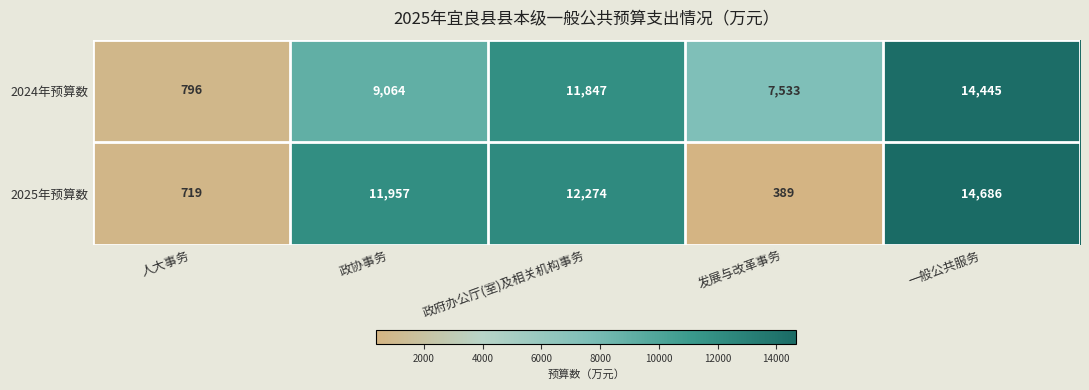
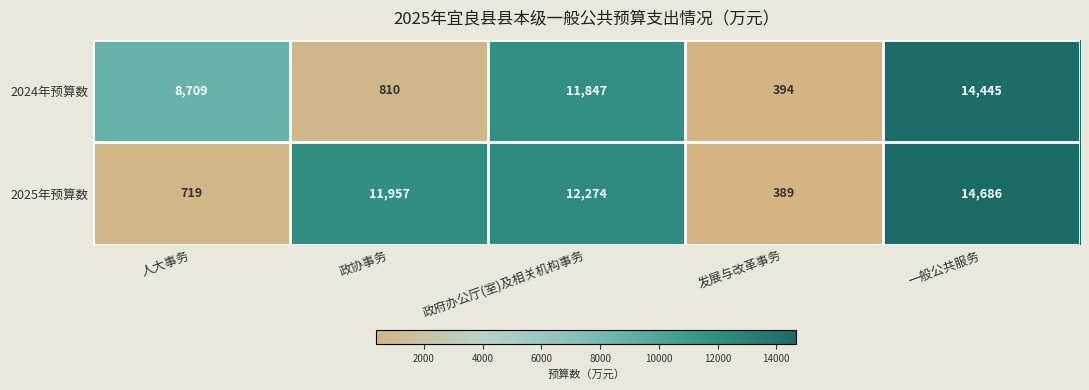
  {
    "2024年预算数": {
-     "人大事务": "796",
-     "政协事务": "9,064",
+     "人大事务": "8,709",
+     "政协事务": "810",
      "政府办公厅(室)及相关机构事务": "11,847",
-     "发展与改革事务": "7,533",
+     "发展与改革事务": "394",
      "一般公共服务": "14,445"
    },
    "2025年预算数": {
      "人大事务": "719",
      "政协事务": "11,957",
      "政府办公厅(室)及相关机构事务": "12,274",
      "发展与改革事务": "389",
      "一般公共服务": "14,686"
    }
  }
